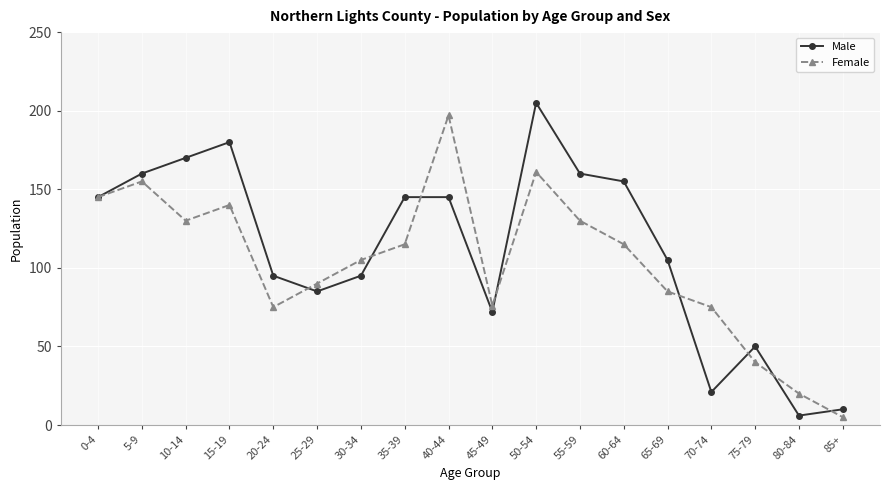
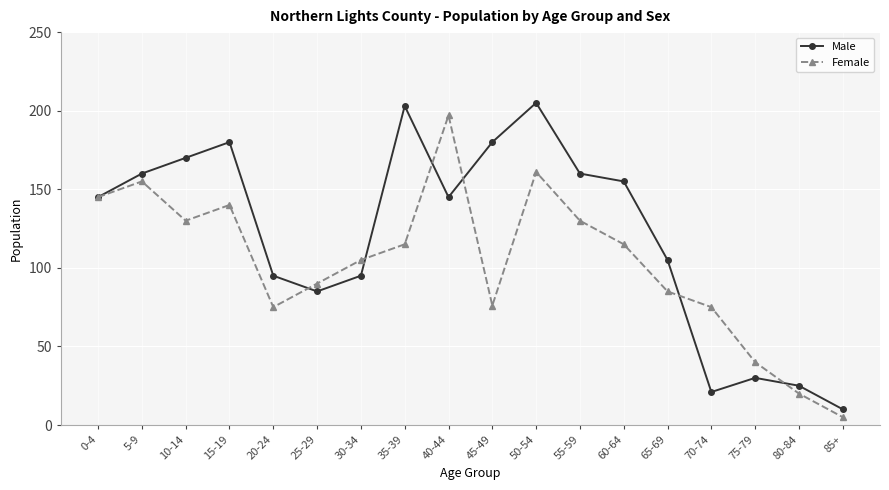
  {
    "Male": {
      "5-9": 160,
      "10-14": 170,
      "15-19": 180,
      "20-24": 95,
      "25-29": 85,
      "30-34": 95,
-     "35-39": 145,
+     "35-39": 203,
      "40-44": 145,
-     "45-49": 72,
+     "45-49": 180,
      "50-54": 205,
      "55-59": 160,
      "60-64": 155,
      "65-69": 105,
      "70-74": 21,
-     "75-79": 50,
-     "80-84": 6,
+     "75-79": 30,
+     "80-84": 25,
      "85+": 10
    },
    "Female": {
      "5-9": 155,
      "10-14": 130,
      "15-19": 140,
      "20-24": 75,
      "25-29": 90,
      "30-34": 105,
      "35-39": 115,
      "40-44": 197,
      "45-49": 76,
      "50-54": 161,
      "55-59": 130,
      "60-64": 115,
      "65-69": 85,
      "70-74": 75,
      "75-79": 40,
      "80-84": 20,
      "85+": 5
    }
  }
